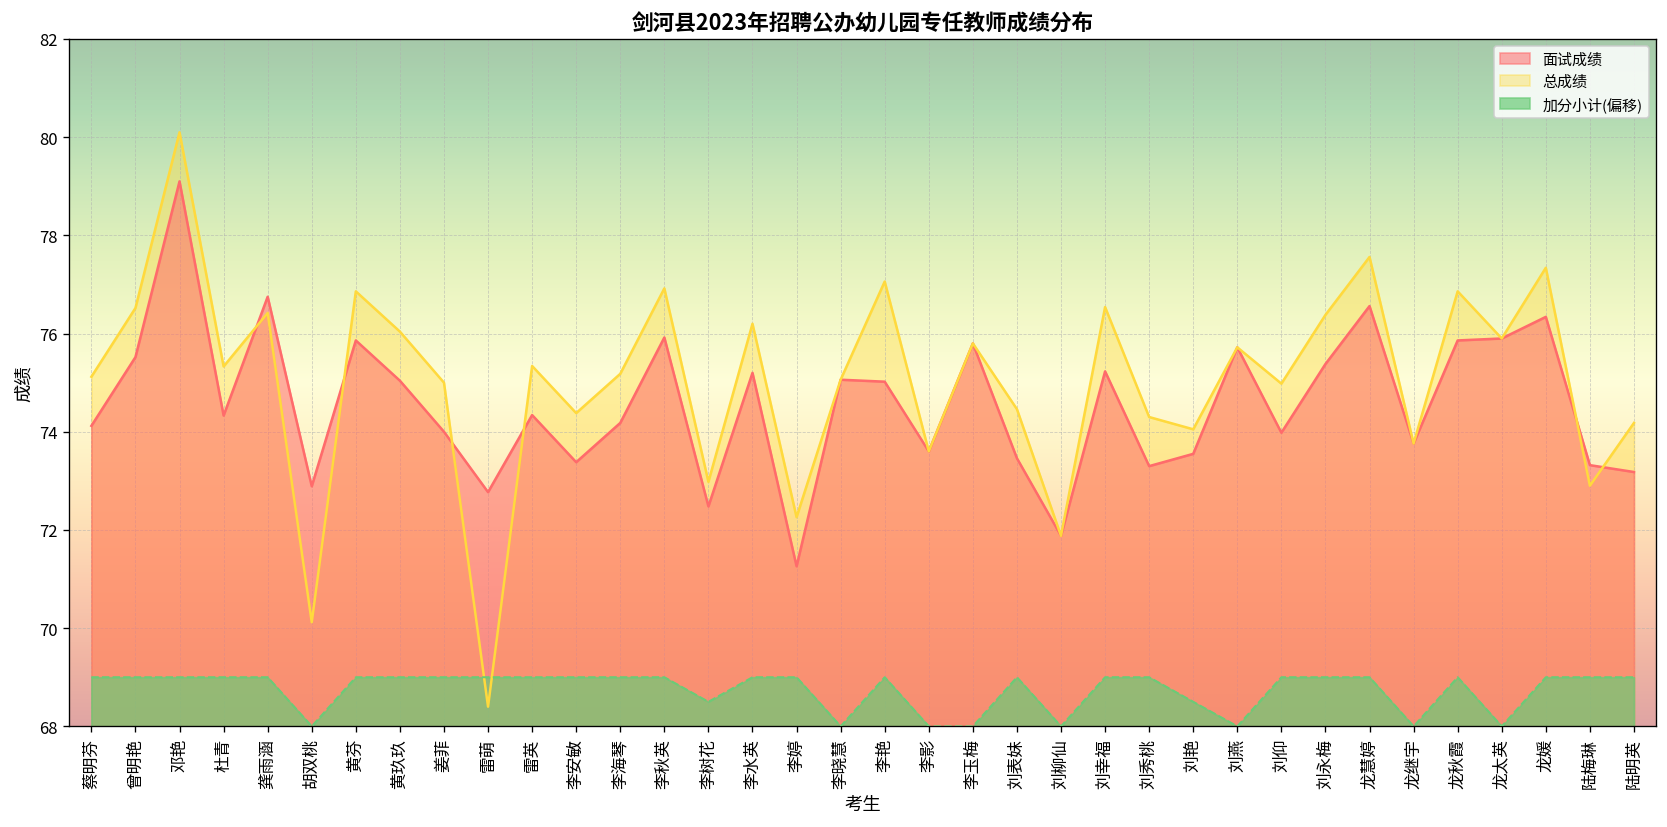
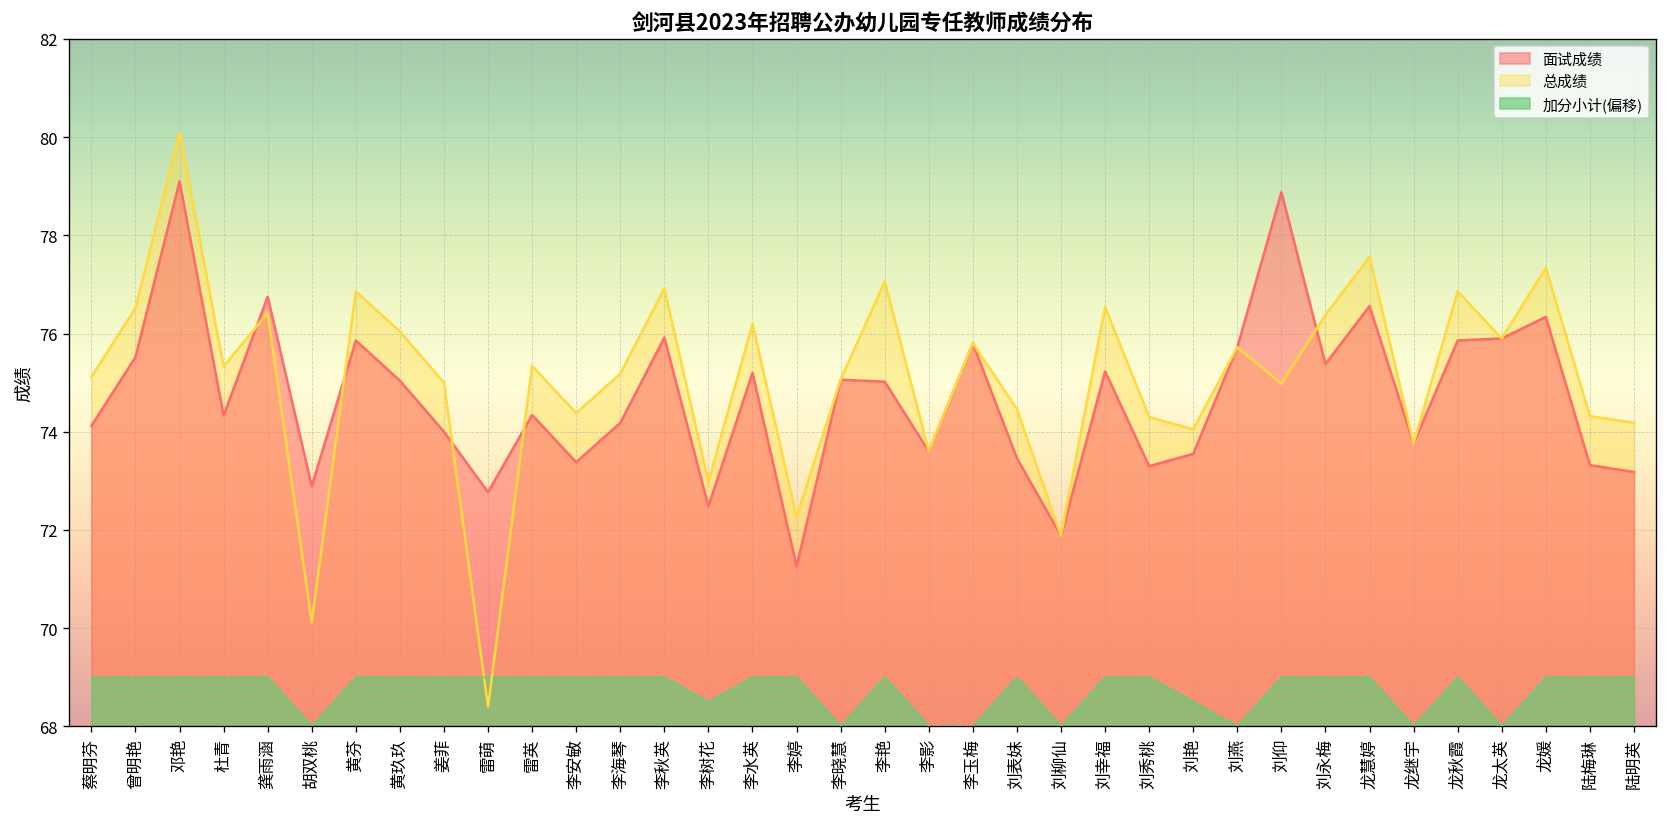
  {
    "面试成绩": {
      "蔡明芬": 74.1,
      "曾明艳": 75.5,
      "邓艳": 79.1,
      "杜青": 74.3,
      "龚雨涵": 76.8,
      "胡双桃": 72.9,
      "黄芬": 75.9,
      "黄玖玖": 75.0,
      "姜菲": 74.0,
      "雷萌": 72.8,
      "雷英": 74.3,
      "李安敏": 73.4,
      "李海琴": 74.2,
      "李秋英": 75.9,
      "李树花": 72.5,
      "李水英": 75.2,
      "李婷": 71.3,
      "李艳": 75.0,
      "刘表妹": 73.5,
      "刘幸福": 75.2,
      "刘秀桃": 73.3,
      "刘艳": 73.6,
-     "刘仰": 74.0,
+     "刘仰": 78.9,
      "刘永梅": 75.4,
      "龙慧婷": 76.6,
      "龙秋霞": 75.9,
      "龙媛": 76.3,
      "陆梅琳": 73.3,
      "陆明英": 73.2
    },
    "总成绩": {
      "蔡明芬": 75.1,
      "曾明艳": 76.5,
      "邓艳": 80.1,
      "杜青": 75.3,
      "龚雨涵": 76.4,
      "胡双桃": 70.1,
      "黄芬": 76.9,
      "黄玖玖": 76.0,
      "姜菲": 75.0,
      "雷萌": 68.4,
      "雷英": 75.3,
      "李安敏": 74.4,
      "李海琴": 75.2,
      "李秋英": 76.9,
      "李树花": 73.0,
      "李水英": 76.2,
      "李婷": 72.3,
      "李艳": 77.1,
      "刘表妹": 74.5,
      "刘幸福": 76.5,
      "刘秀桃": 74.3,
      "刘艳": 74.1,
      "刘仰": 75.0,
      "刘永梅": 76.4,
      "龙慧婷": 77.6,
      "龙秋霞": 76.9,
      "龙媛": 77.3,
-     "陆梅琳": 72.9,
+     "陆梅琳": 74.3,
      "陆明英": 74.2
    },
    "加分小计(偏移)": {
      "蔡明芬": 69.0,
      "曾明艳": 69.0,
      "邓艳": 69.0,
      "杜青": 69.0,
      "龚雨涵": 69.0,
      "胡双桃": 68.0,
      "黄芬": 69.0,
      "黄玖玖": 69.0,
      "姜菲": 69.0,
      "雷萌": 69.0,
      "雷英": 69.0,
      "李安敏": 69.0,
      "李海琴": 69.0,
      "李秋英": 69.0,
      "李树花": 68.5,
      "李水英": 69.0,
      "李婷": 69.0,
      "李晓慧": 68.0,
      "李艳": 69.0,
      "李影": 68.0,
      "李玉梅": 68.0,
      "刘表妹": 69.0,
      "刘柳仙": 68.0,
      "刘幸福": 69.0,
      "刘秀桃": 69.0,
      "刘艳": 68.5,
      "刘燕": 68.0,
      "刘仰": 69.0,
      "刘永梅": 69.0,
      "龙慧婷": 69.0,
      "龙继宇": 68.0,
      "龙秋霞": 69.0,
      "龙太英": 68.0,
      "龙媛": 69.0,
      "陆梅琳": 69.0,
      "陆明英": 69.0
    }
  }
